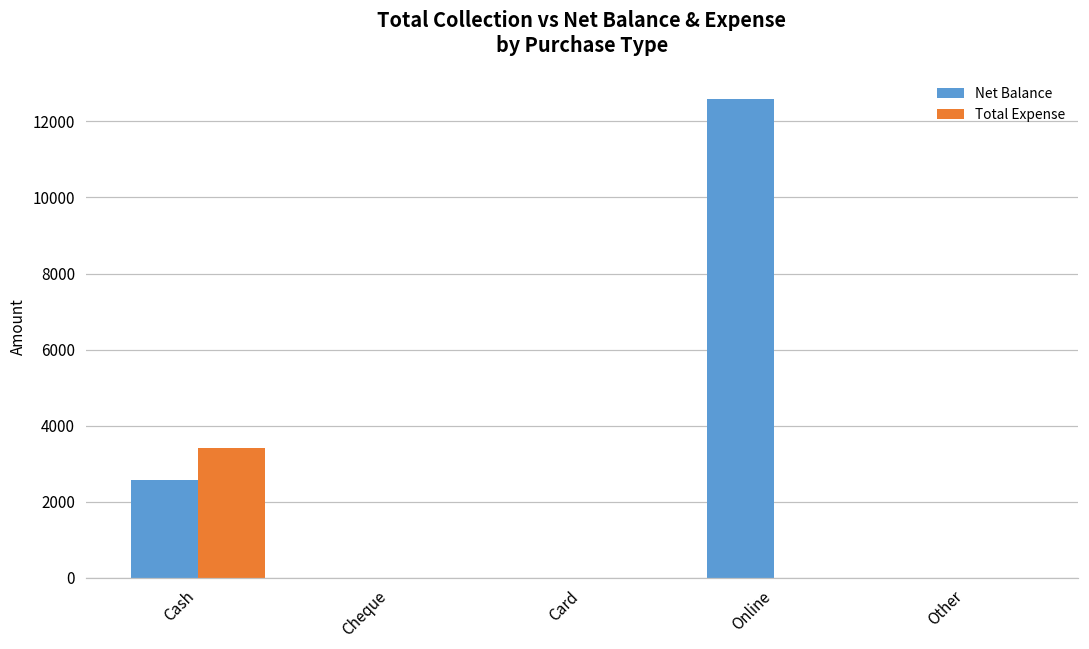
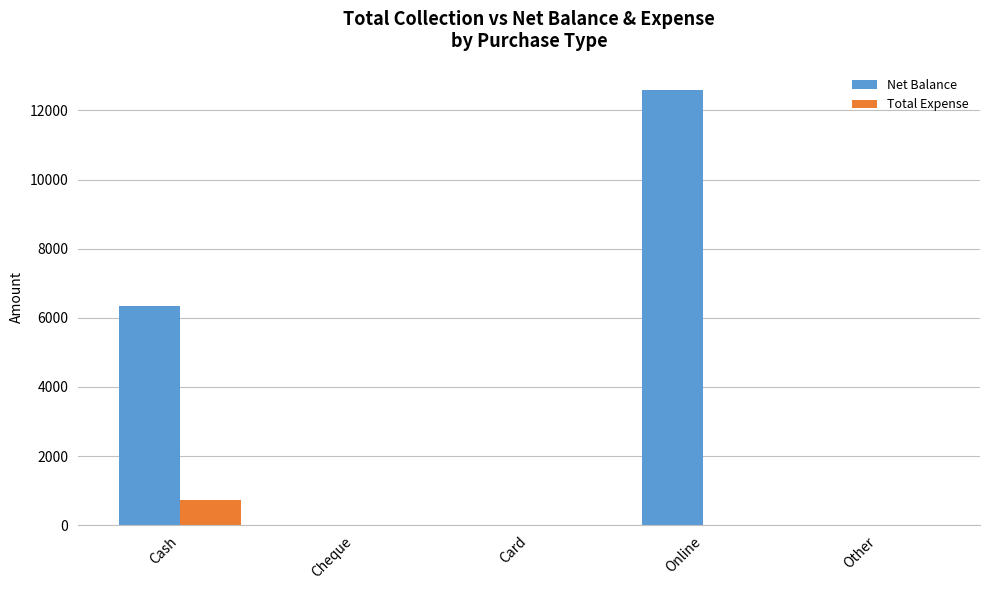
  {
    "Net Balance": {
-     "Cash": 2600,
+     "Cash": 6300,
      "Cheque": 0,
      "Card": 0,
      "Online": 12600,
      "Other": 0
    },
    "Total Expense": {
-     "Cash": 3400,
+     "Cash": 700,
      "Cheque": 0,
      "Card": 0,
      "Online": 0,
      "Other": 0
    }
  }
